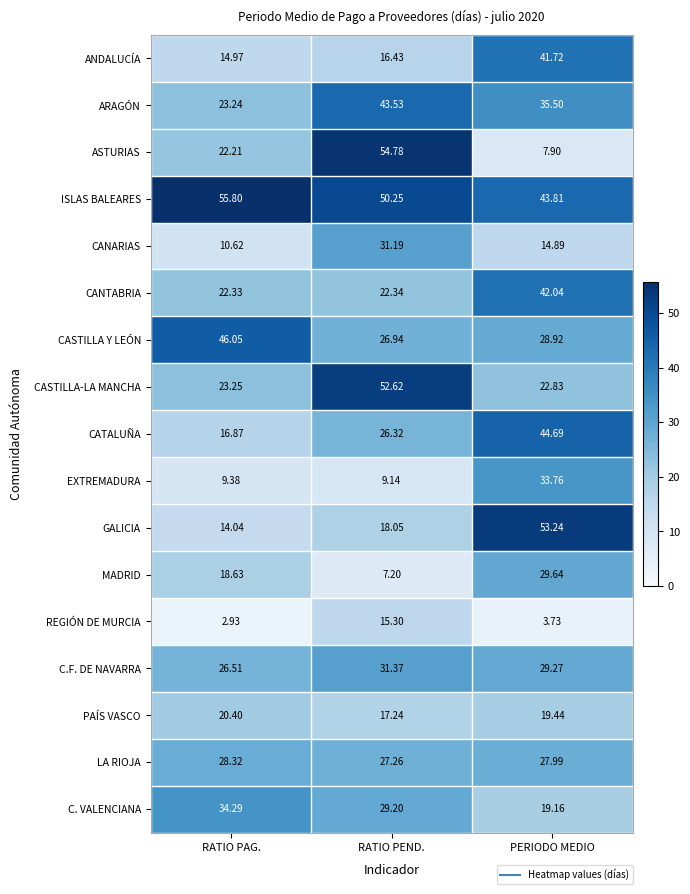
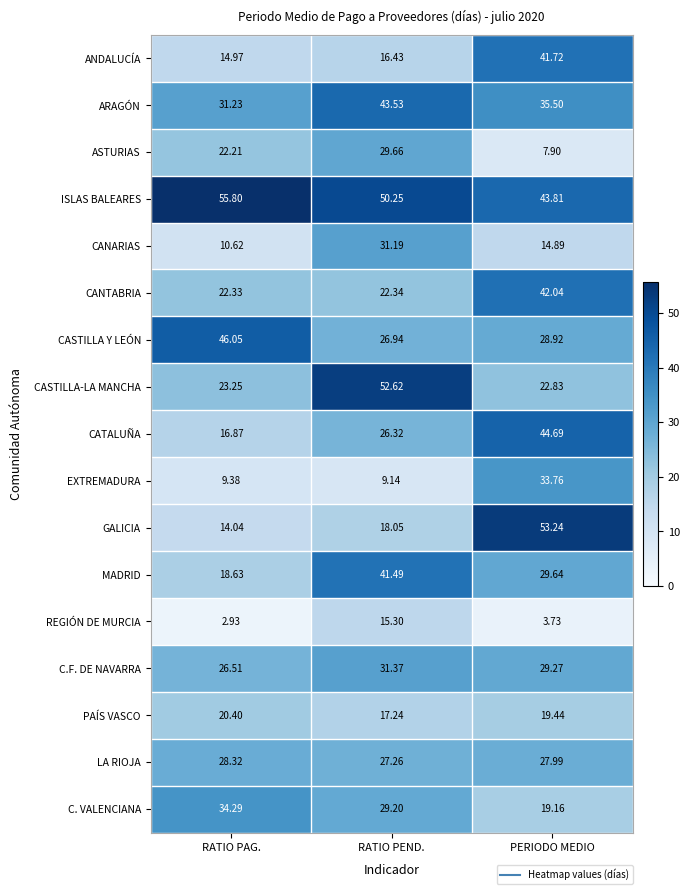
  {
    "ANDALUCÍA": {
      "RATIO PAG.": 14.97,
      "RATIO PEND.": 16.43,
      "PERIODO MEDIO": 41.72
    },
    "ARAGÓN": {
-     "RATIO PAG.": 23.24,
+     "RATIO PAG.": 31.23,
      "RATIO PEND.": 43.53,
      "PERIODO MEDIO": 35.50
    },
    "ASTURIAS": {
      "RATIO PAG.": 22.21,
-     "RATIO PEND.": 54.78,
+     "RATIO PEND.": 29.66,
      "PERIODO MEDIO": 7.90
    },
    "ISLAS BALEARES": {
      "RATIO PAG.": 55.80,
      "RATIO PEND.": 50.25,
      "PERIODO MEDIO": 43.81
    },
    "CANARIAS": {
      "RATIO PAG.": 10.62,
      "RATIO PEND.": 31.19,
      "PERIODO MEDIO": 14.89
    },
    "CANTABRIA": {
      "RATIO PAG.": 22.33,
      "RATIO PEND.": 22.34,
      "PERIODO MEDIO": 42.04
    },
    "CASTILLA Y LEÓN": {
      "RATIO PAG.": 46.05,
      "RATIO PEND.": 26.94,
      "PERIODO MEDIO": 28.92
    },
    "CASTILLA-LA MANCHA": {
      "RATIO PAG.": 23.25,
      "RATIO PEND.": 52.62,
      "PERIODO MEDIO": 22.83
    },
    "CATALUÑA": {
      "RATIO PAG.": 16.87,
      "RATIO PEND.": 26.32,
      "PERIODO MEDIO": 44.69
    },
    "EXTREMADURA": {
      "RATIO PAG.": 9.38,
      "RATIO PEND.": 9.14,
      "PERIODO MEDIO": 33.76
    },
    "GALICIA": {
      "RATIO PAG.": 14.04,
      "RATIO PEND.": 18.05,
      "PERIODO MEDIO": 53.24
    },
    "MADRID": {
      "RATIO PAG.": 18.63,
-     "RATIO PEND.": 7.20,
+     "RATIO PEND.": 41.49,
      "PERIODO MEDIO": 29.64
    },
    "REGIÓN DE MURCIA": {
      "RATIO PAG.": 2.93,
      "RATIO PEND.": 15.30,
      "PERIODO MEDIO": 3.73
    },
    "C.F. DE NAVARRA": {
      "RATIO PAG.": 26.51,
      "RATIO PEND.": 31.37,
      "PERIODO MEDIO": 29.27
    },
    "PAÍS VASCO": {
      "RATIO PAG.": 20.40,
      "RATIO PEND.": 17.24,
      "PERIODO MEDIO": 19.44
    },
    "LA RIOJA": {
      "RATIO PAG.": 28.32,
      "RATIO PEND.": 27.26,
      "PERIODO MEDIO": 27.99
    },
    "C. VALENCIANA": {
      "RATIO PAG.": 34.29,
      "RATIO PEND.": 29.20,
      "PERIODO MEDIO": 19.16
    }
  }
